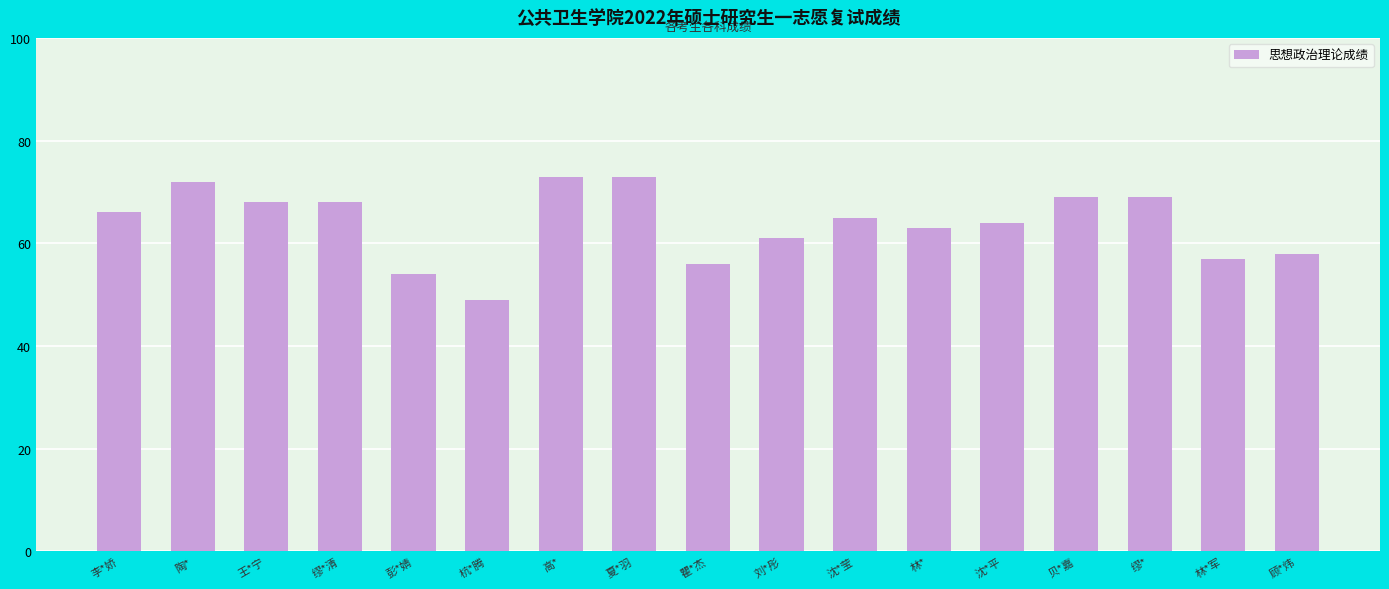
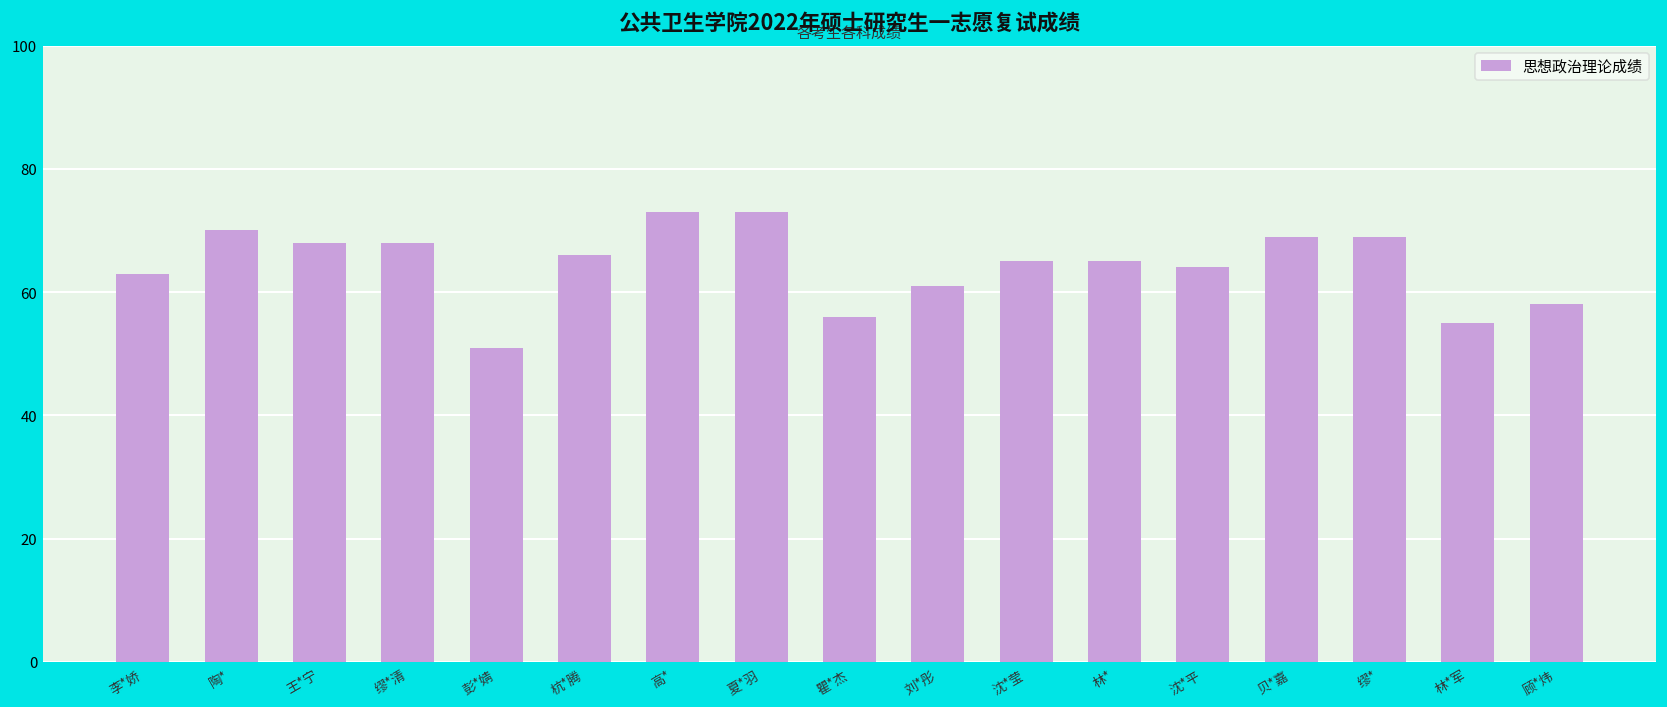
  {
-   "李*娇": 66,
-   "陶*": 72,
+   "李*娇": 63,
+   "陶*": 70,
    "王*宁": 68,
    "缪*清": 68,
-   "彭*婧": 54,
-   "杭*腾": 49,
+   "彭*婧": 51,
+   "杭*腾": 66,
    "高*": 73,
    "夏*羽": 73,
    "瞿*杰": 56,
    "刘*彤": 61,
    "沈*莹": 65,
-   "林*": 63,
+   "林*": 65,
    "沈*平": 64,
    "贝*嘉": 69,
    "缪*": 69,
-   "林*军": 57,
+   "林*军": 55,
    "顾*炜": 58
  }
